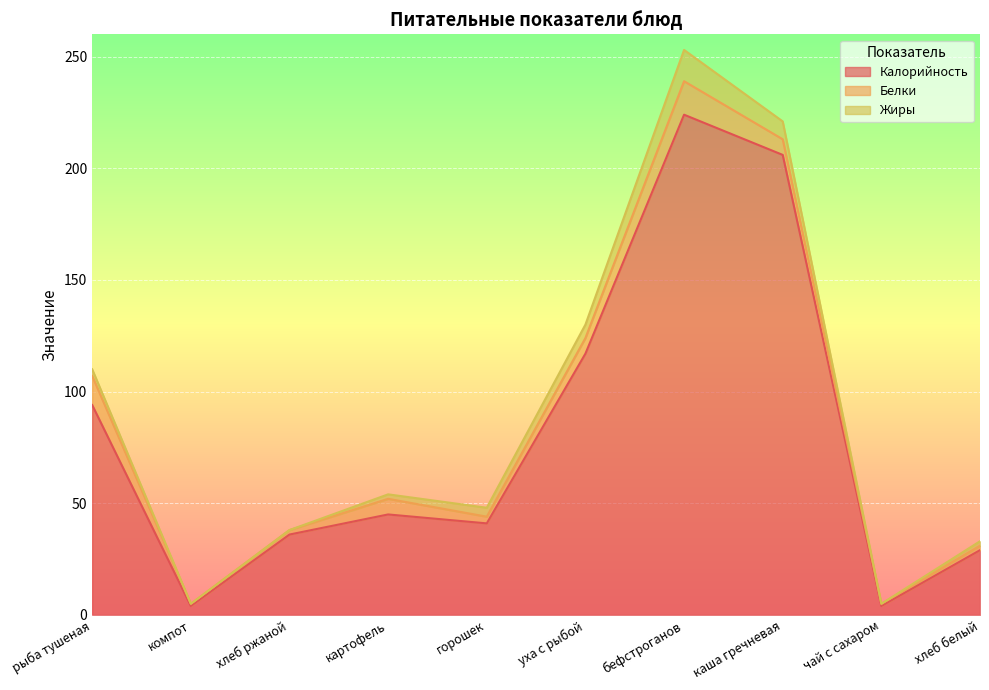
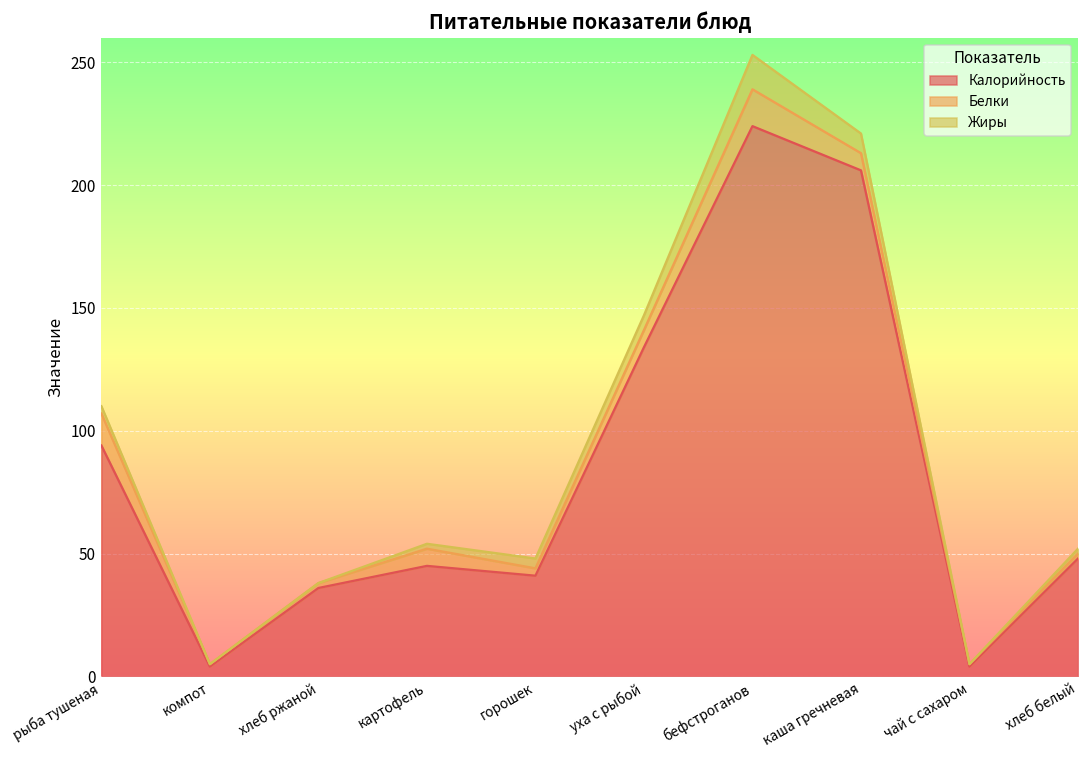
  {
    "Калорийность": {
      "рыба тушеная": 94,
      "хлеб ржаной": 36,
      "картофель": 45,
      "горошек": 41,
-     "уха с рыбой": 117,
+     "уха с рыбой": 134,
      "бефстроганов": 224,
      "каша гречневая": 206,
-     "хлеб белый": 29
+     "хлеб белый": 48
    }
  }
